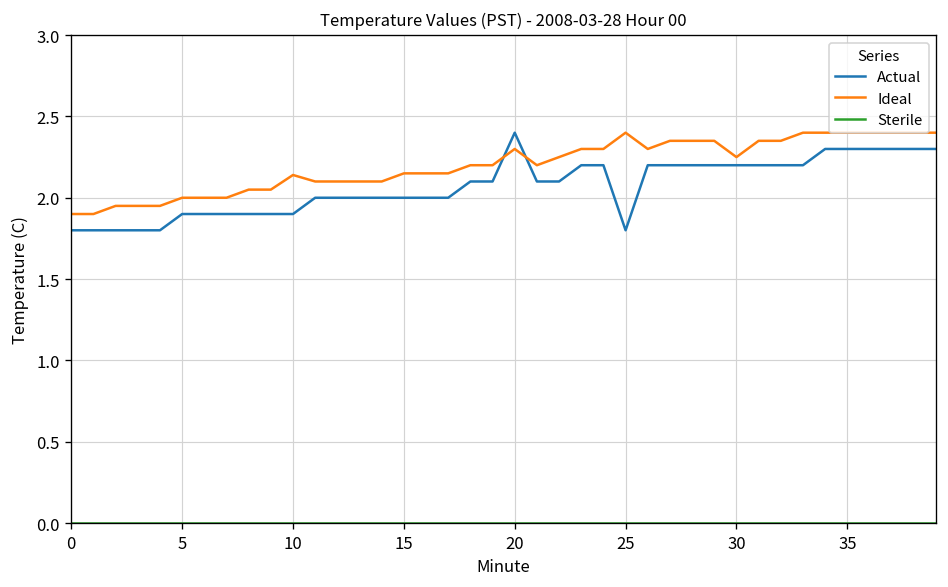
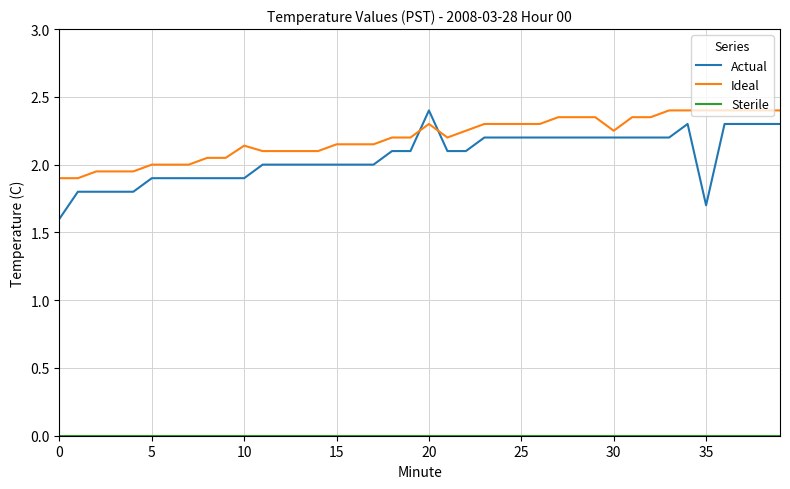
  {
    "Actual": {
-     "0": 1.8,
+     "0": 1.6,
      "5": 1.9,
      "10": 1.9,
      "15": 2.0,
      "20": 2.4,
-     "25": 1.8,
+     "25": 2.2,
      "30": 2.2,
-     "35": 2.3
+     "35": 1.7
    },
    "Ideal": {
      "0": 1.9,
      "5": 2.0,
      "10": 2.14,
      "15": 2.15,
      "20": 2.3,
-     "25": 2.4,
+     "25": 2.3,
      "30": 2.25
    },
    "Sterile": {
      "0": 0.0,
      "5": 0.0,
      "10": 0.0,
      "15": 0.0,
      "20": 0.0,
      "25": 0.0,
      "30": 0.0,
      "35": 0.0
    }
  }
